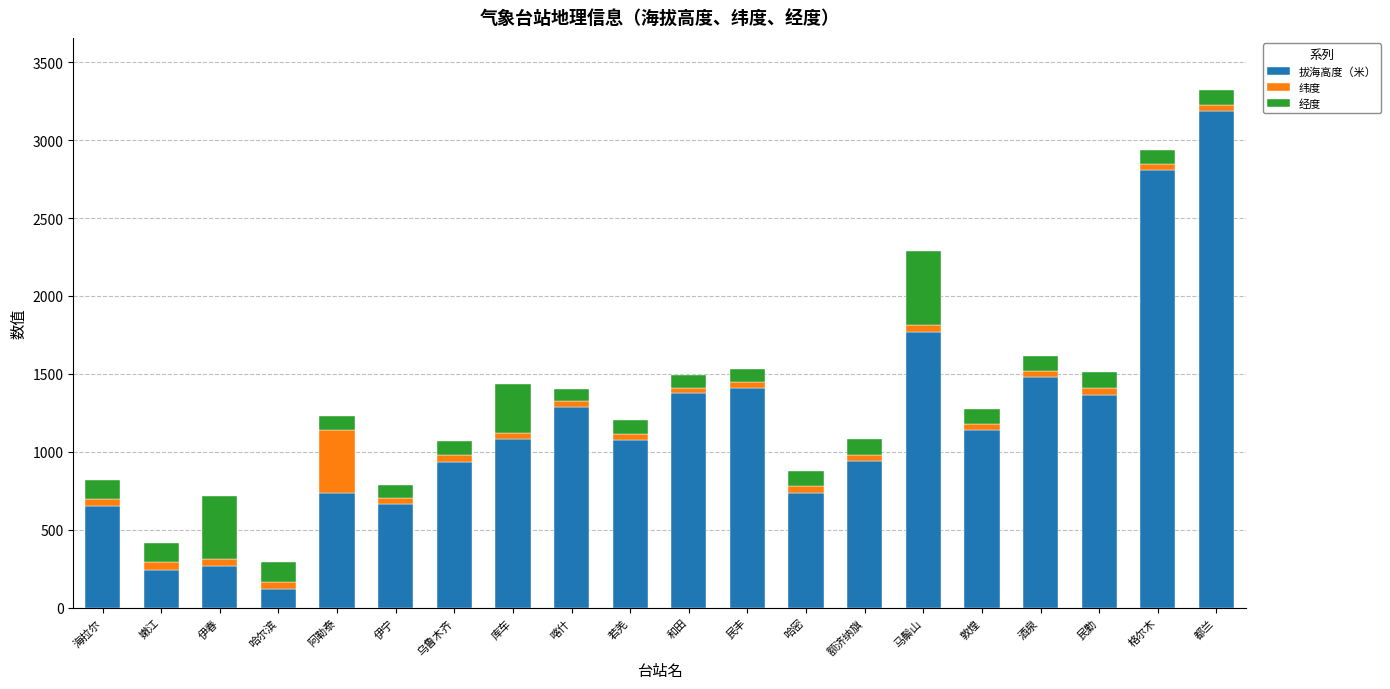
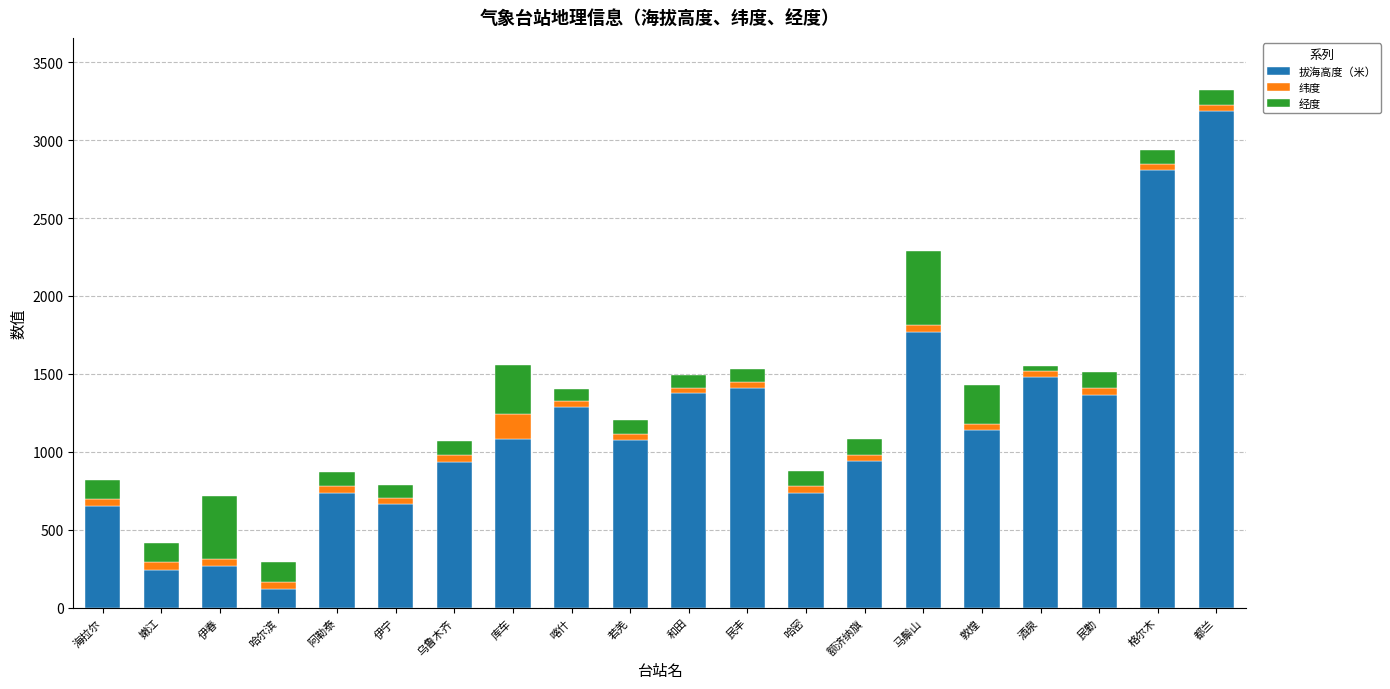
  {
    "拔海高度（米）": {
      "海拉尔": 650,
      "嫩江": 240,
      "伊春": 260,
      "哈尔滨": 120,
      "阿勒泰": 740,
      "伊宁": 660,
      "乌鲁木齐": 940,
      "库车": 1080,
      "喀什": 1290,
      "若羌": 1070,
      "和田": 1380,
      "民丰": 1410,
      "哈密": 740,
      "额济纳旗": 940,
      "马鬃山": 1770,
      "敦煌": 1140,
      "酒泉": 1480,
      "民勤": 1370,
      "格尔木": 2810,
      "都兰": 3190
    },
    "纬度": {
      "海拉尔": 50,
      "嫩江": 50,
      "伊春": 50,
      "哈尔滨": 50,
-     "阿勒泰": 410,
+     "阿勒泰": 50,
      "伊宁": 40,
      "乌鲁木齐": 40,
-     "库车": 40,
+     "库车": 160,
      "喀什": 40,
      "若羌": 40,
      "和田": 40,
      "民丰": 40,
      "哈密": 40,
      "额济纳旗": 40,
      "马鬃山": 40,
      "敦煌": 40,
      "酒泉": 40,
      "民勤": 40,
      "格尔木": 40,
      "都兰": 40
    },
    "经度": {
      "海拉尔": 120,
      "嫩江": 130,
      "伊春": 400,
      "哈尔滨": 130,
      "阿勒泰": 90,
      "伊宁": 80,
      "乌鲁木齐": 90,
      "库车": 310,
      "喀什": 80,
      "若羌": 90,
      "和田": 80,
      "民丰": 80,
      "哈密": 90,
      "额济纳旗": 100,
      "马鬃山": 480,
-     "敦煌": 90,
-     "酒泉": 100,
+     "敦煌": 250,
+     "酒泉": 40,
      "民勤": 100,
      "格尔木": 90,
      "都兰": 100
    }
  }
